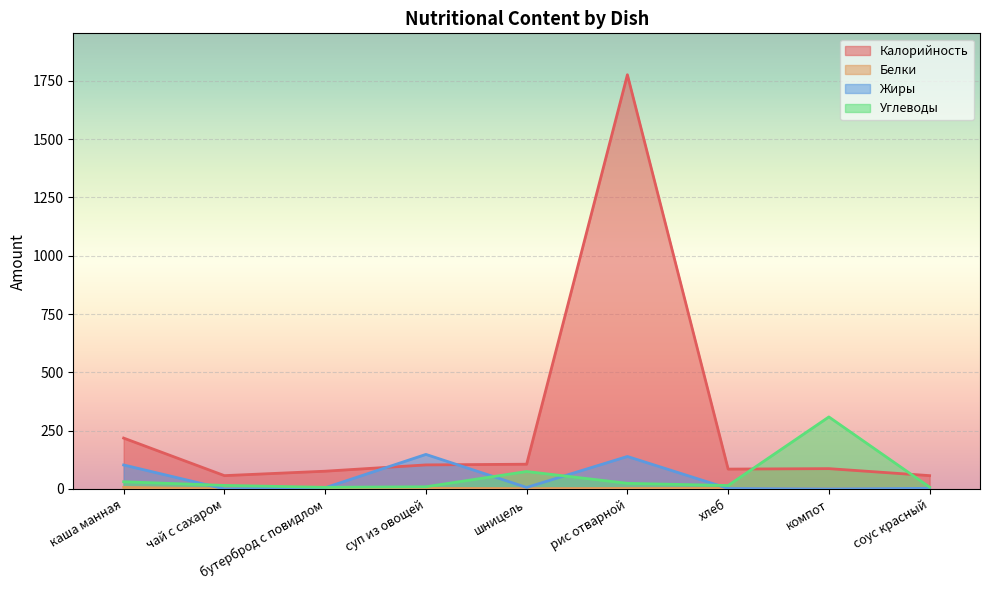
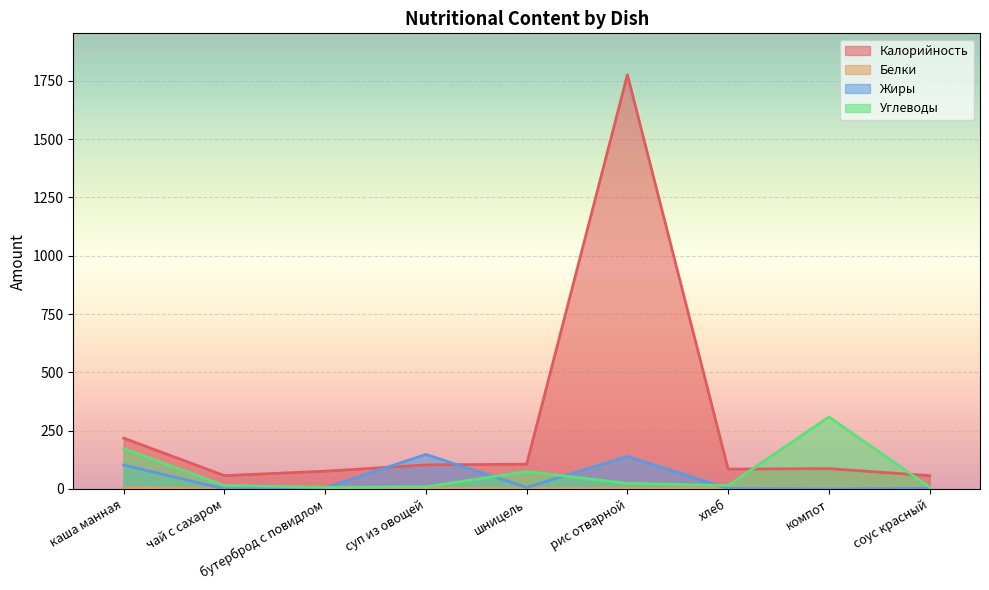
  {
    "Жиры": {
      "каша манная": 100,
      "суп из овощей": 150,
      "рис отварной": 140
    },
    "Углеводы": {
-     "каша манная": 30,
+     "каша манная": 170,
      "чай с сахаром": 20,
      "шницель": 70,
      "рис отварной": 20,
      "хлеб": 10,
      "компот": 310
    }
  }
